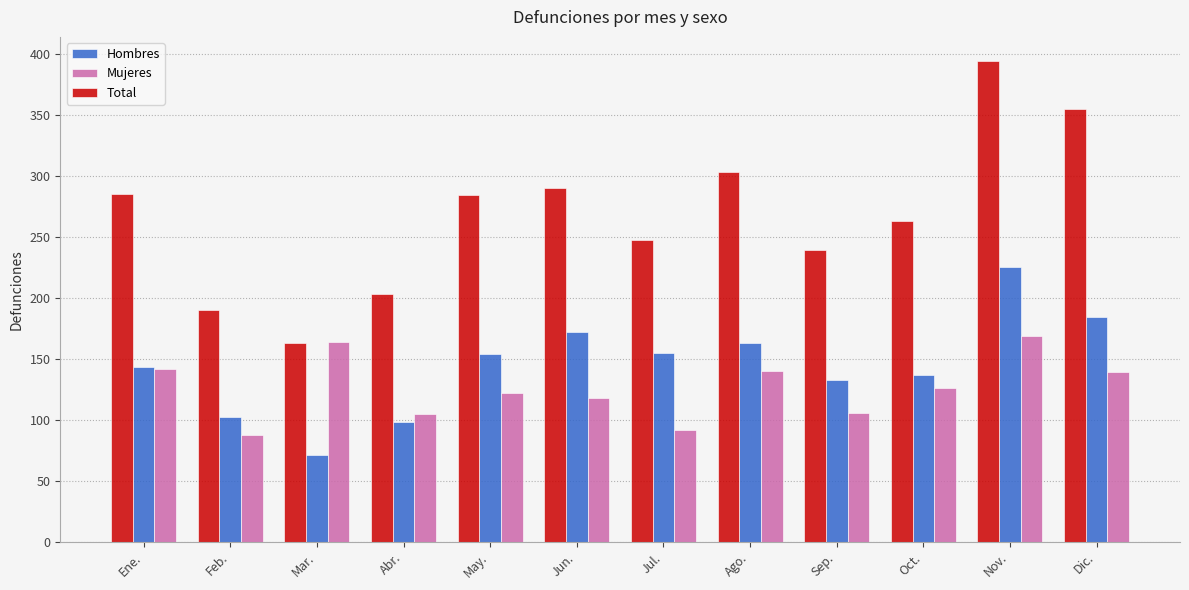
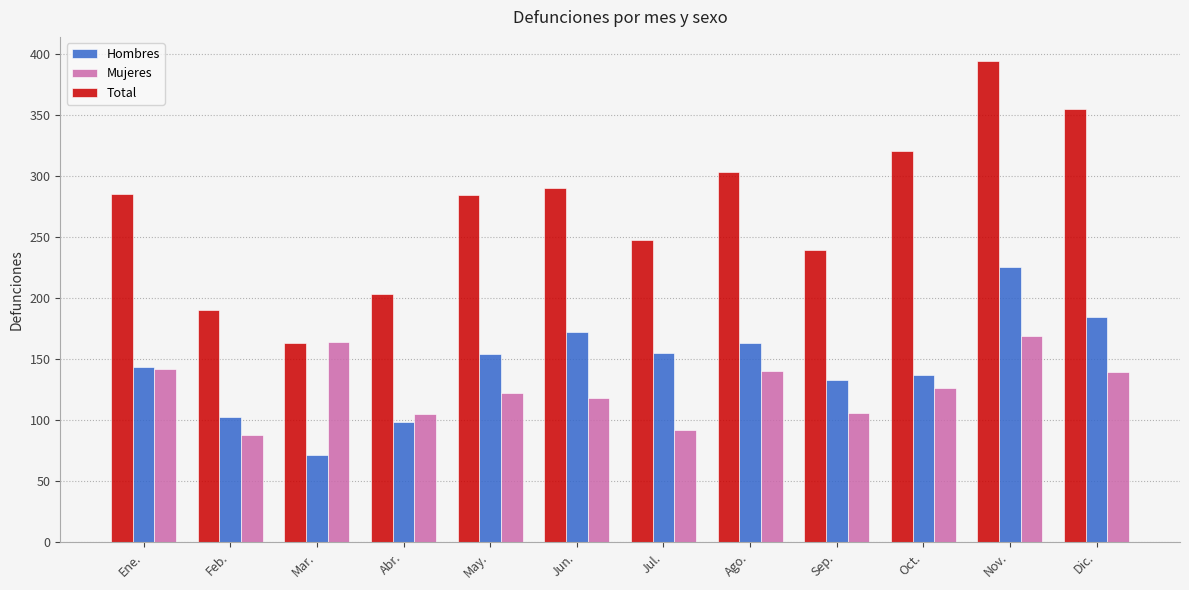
  {
    "Hombres": {
      "Ene.": 143,
      "Feb.": 102,
      "Mar.": 71,
      "Abr.": 98,
      "May.": 154,
      "Jun.": 172,
      "Jul.": 155,
      "Ago.": 163,
      "Sep.": 133,
      "Oct.": 137,
      "Nov.": 225,
      "Dic.": 184
    },
    "Mujeres": {
      "Ene.": 142,
      "Feb.": 88,
      "Mar.": 164,
      "Abr.": 105,
      "May.": 122,
      "Jun.": 118,
      "Jul.": 92,
      "Ago.": 140,
      "Sep.": 106,
      "Oct.": 126,
      "Nov.": 169,
      "Dic.": 139
    },
    "Total": {
      "Ene.": 285,
      "Feb.": 190,
      "Mar.": 163,
      "Abr.": 203,
      "May.": 284,
      "Jun.": 290,
      "Jul.": 247,
      "Ago.": 303,
      "Sep.": 239,
-     "Oct.": 263,
+     "Oct.": 320,
      "Nov.": 394,
      "Dic.": 355
    }
  }
